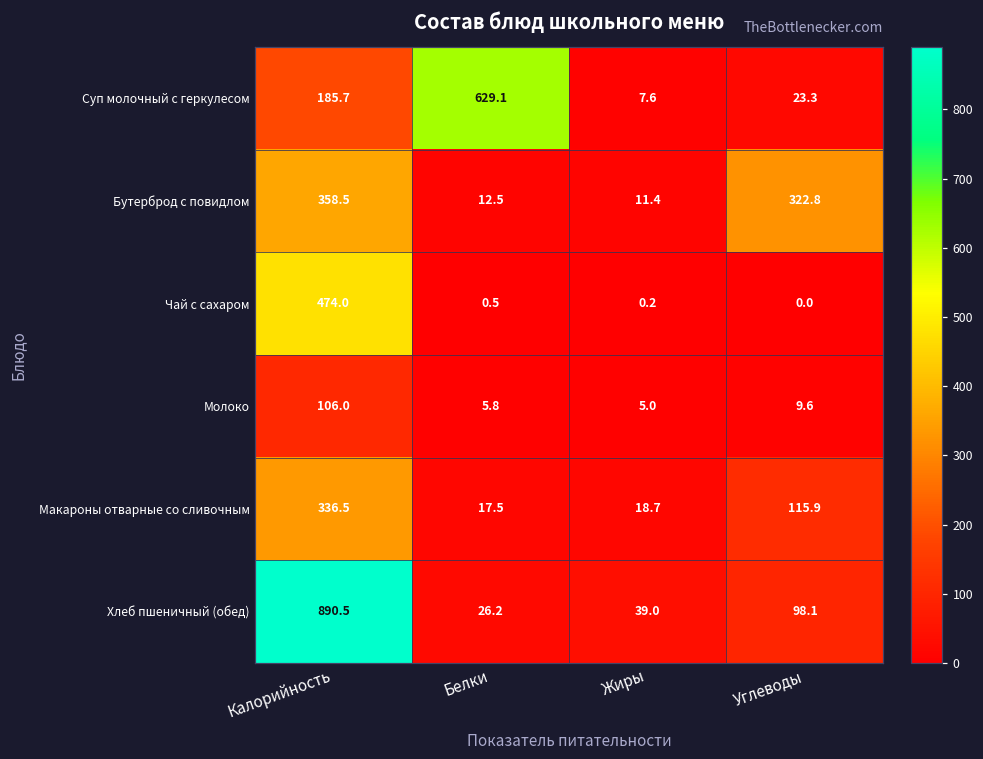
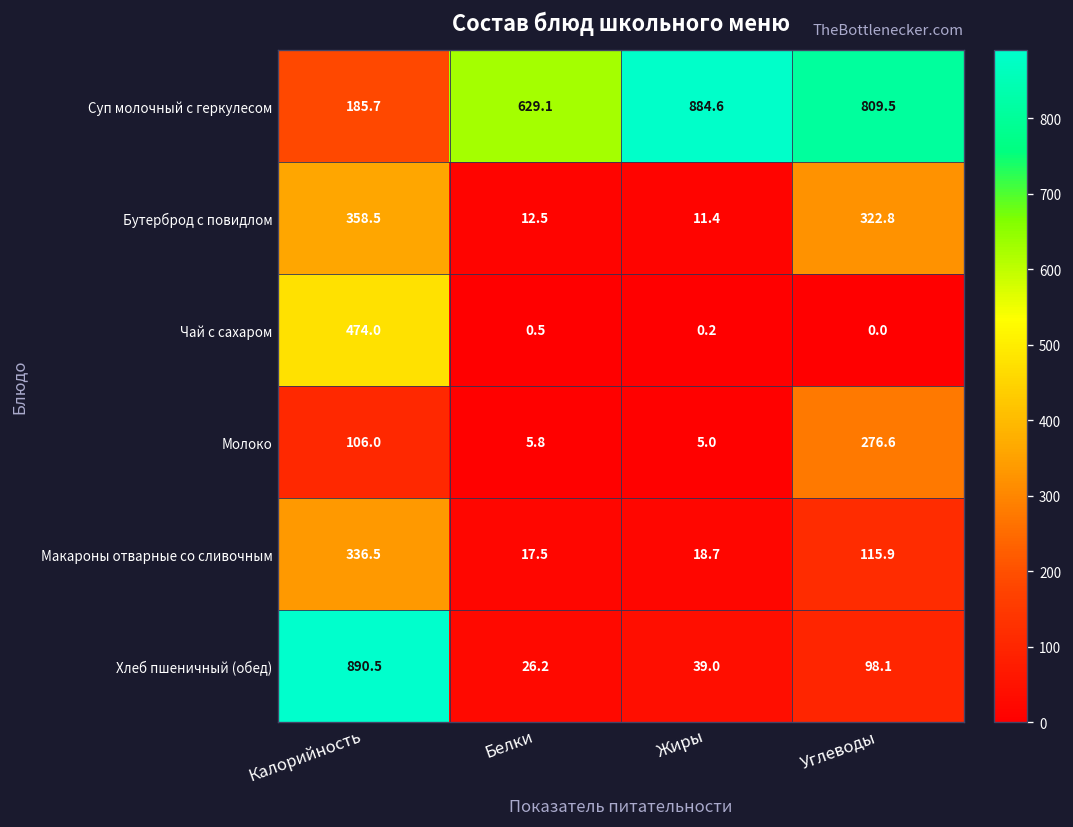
  {
    "Суп молочный с геркулесом": {
      "Калорийность": 185.7,
      "Белки": 629.1,
-     "Жиры": 7.6,
-     "Углеводы": 23.3
+     "Жиры": 884.6,
+     "Углеводы": 809.5
    },
    "Бутерброд с повидлом": {
      "Калорийность": 358.5,
      "Белки": 12.5,
      "Жиры": 11.4,
      "Углеводы": 322.8
    },
    "Чай с сахаром": {
      "Калорийность": 474.0,
      "Белки": 0.5,
      "Жиры": 0.2,
      "Углеводы": 0.0
    },
    "Молоко": {
      "Калорийность": 106.0,
      "Белки": 5.8,
      "Жиры": 5.0,
-     "Углеводы": 9.6
+     "Углеводы": 276.6
    },
    "Макароны отварные со сливочным": {
      "Калорийность": 336.5,
      "Белки": 17.5,
      "Жиры": 18.7,
      "Углеводы": 115.9
    },
    "Хлеб пшеничный (обед)": {
      "Калорийность": 890.5,
      "Белки": 26.2,
      "Жиры": 39.0,
      "Углеводы": 98.1
    }
  }
